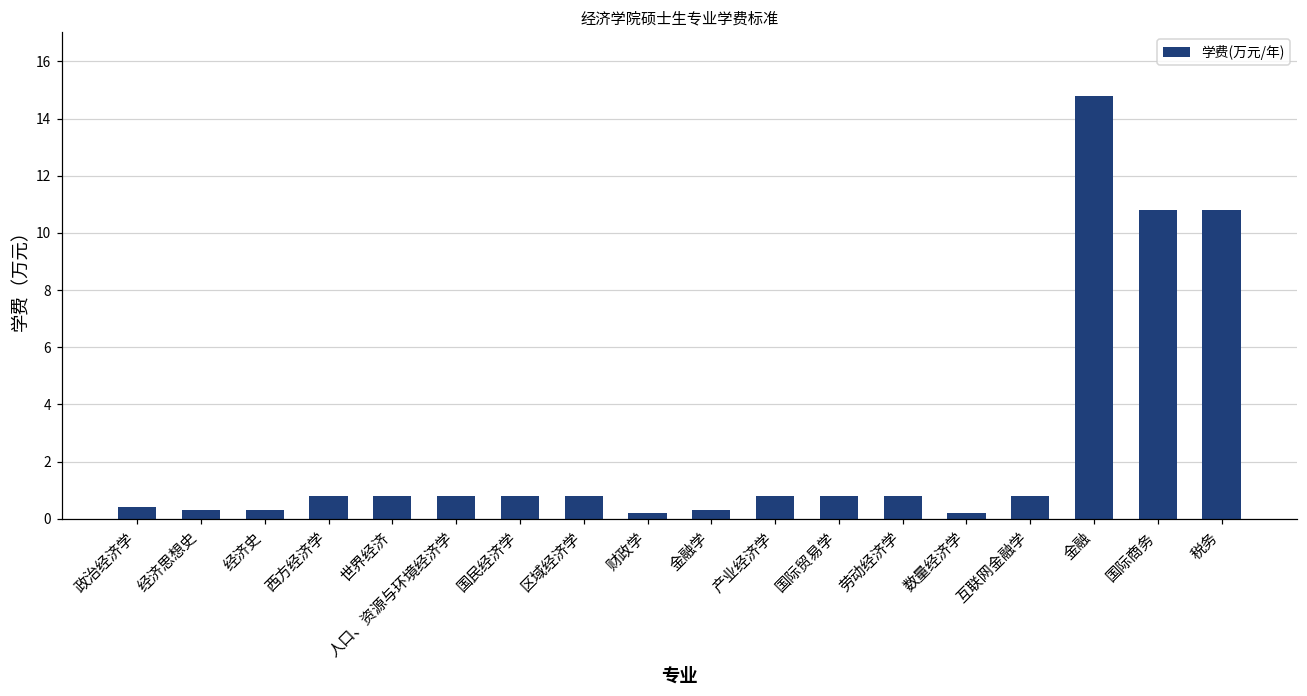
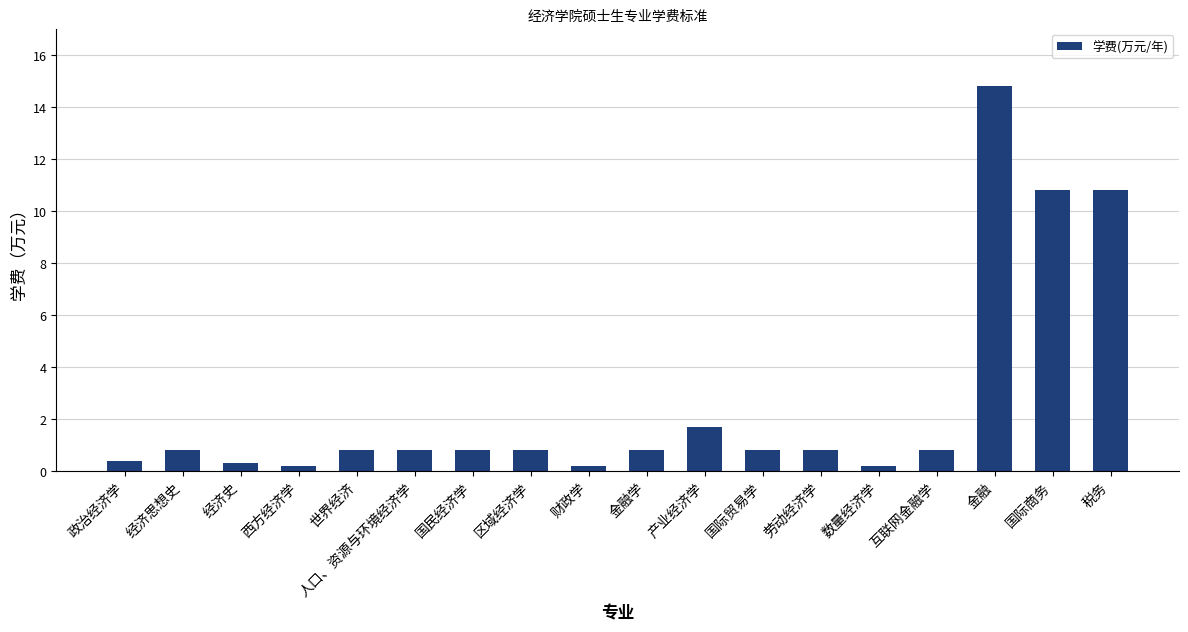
  {
    "政治经济学": 0.4,
-   "经济思想史": 0.3,
+   "经济思想史": 0.8,
    "经济史": 0.3,
-   "西方经济学": 0.8,
+   "西方经济学": 0.2,
    "世界经济": 0.8,
    "人口、资源与环境经济学": 0.8,
    "国民经济学": 0.8,
    "区域经济学": 0.8,
    "财政学": 0.2,
-   "金融学": 0.3,
-   "产业经济学": 0.8,
+   "金融学": 0.8,
+   "产业经济学": 1.7,
    "国际贸易学": 0.8,
    "劳动经济学": 0.8,
    "数量经济学": 0.2,
    "互联网金融学": 0.8,
    "金融": 14.8,
    "国际商务": 10.8,
    "税务": 10.8
  }
